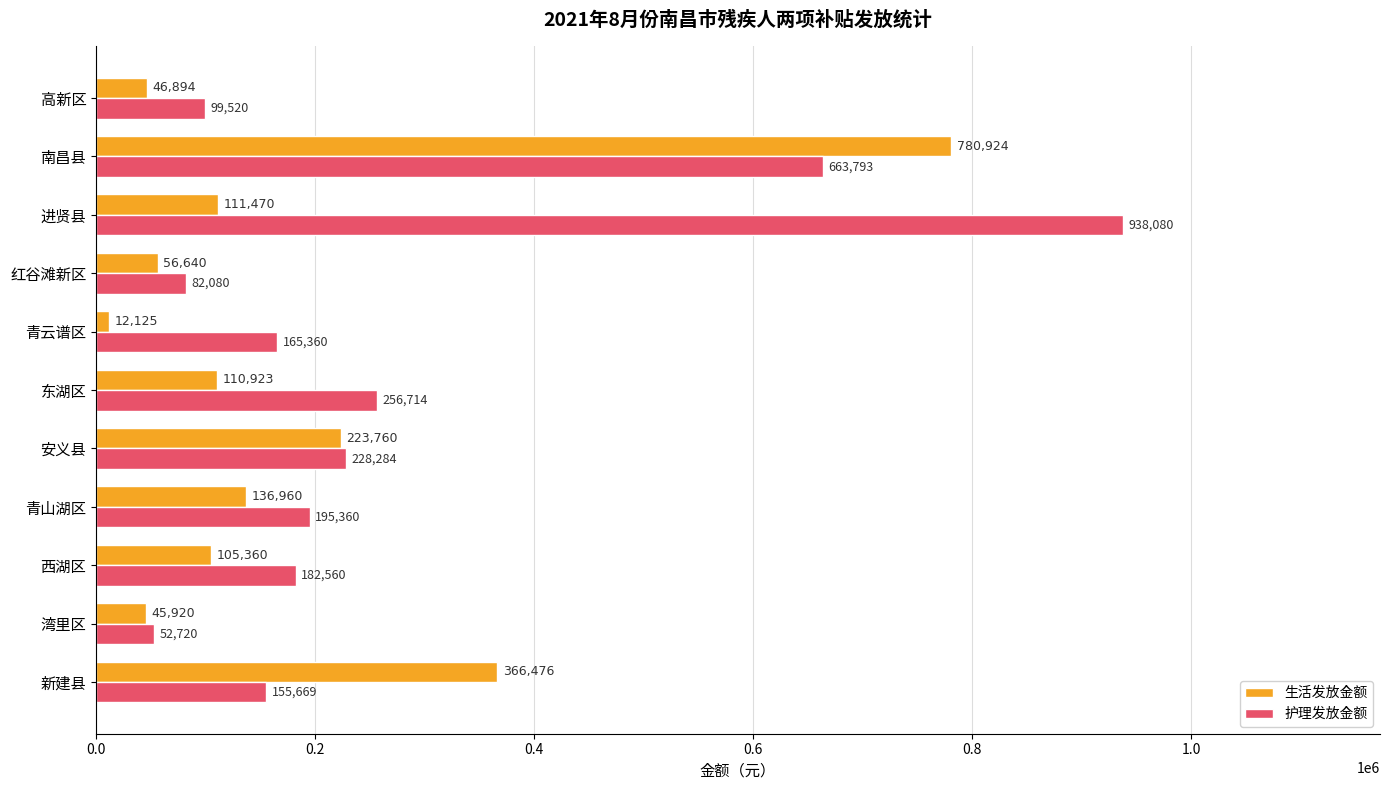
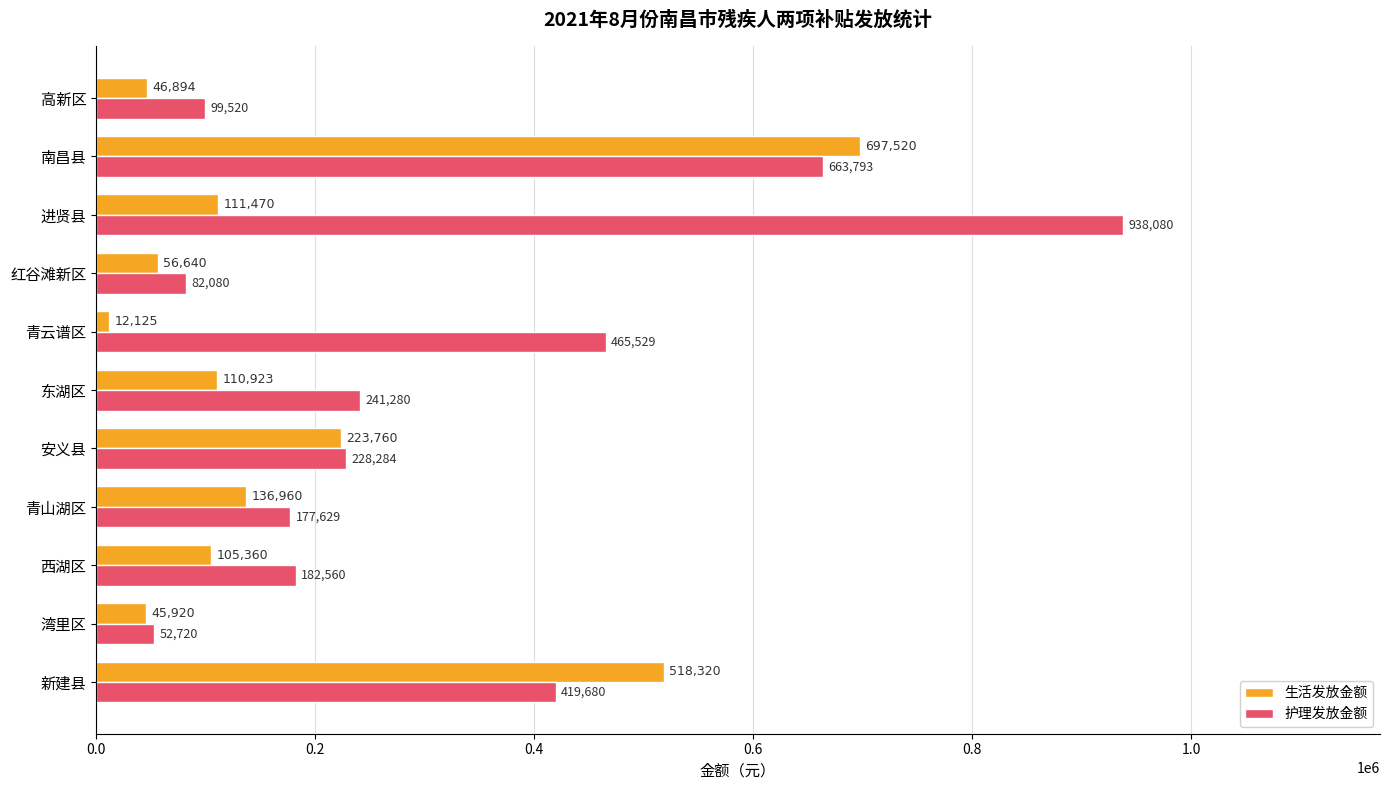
  {
    "生活发放金额": {
      "高新区": "46,894",
-     "南昌县": "780,924",
+     "南昌县": "697,520",
      "进贤县": "111,470",
      "红谷滩新区": "56,640",
      "青云谱区": "12,125",
      "东湖区": "110,923",
      "安义县": "223,760",
      "青山湖区": "136,960",
      "西湖区": "105,360",
      "湾里区": "45,920",
-     "新建县": "366,476"
+     "新建县": "518,320"
    },
    "护理发放金额": {
      "高新区": "99,520",
      "南昌县": "663,793",
      "进贤县": "938,080",
      "红谷滩新区": "82,080",
-     "青云谱区": "165,360",
-     "东湖区": "256,714",
+     "青云谱区": "465,529",
+     "东湖区": "241,280",
      "安义县": "228,284",
-     "青山湖区": "195,360",
+     "青山湖区": "177,629",
      "西湖区": "182,560",
      "湾里区": "52,720",
-     "新建县": "155,669"
+     "新建县": "419,680"
    }
  }
